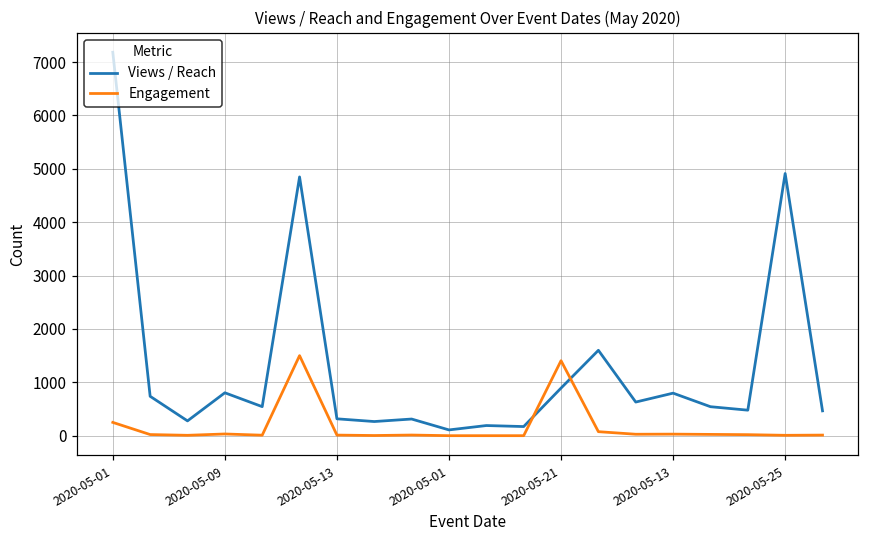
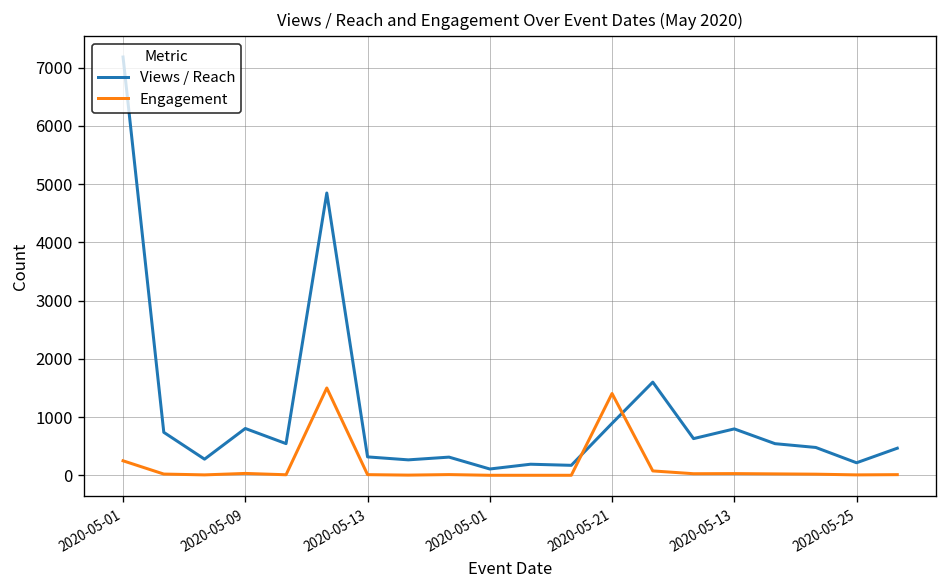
  {
    "Views / Reach": {
      "2020-05-21": 900,
-     "2020-05-25": 4900
+     "2020-05-25": 200
    },
    "Engagement": {
      "2020-05-21": 1400,
      "2020-05-25": 0
    }
  }
